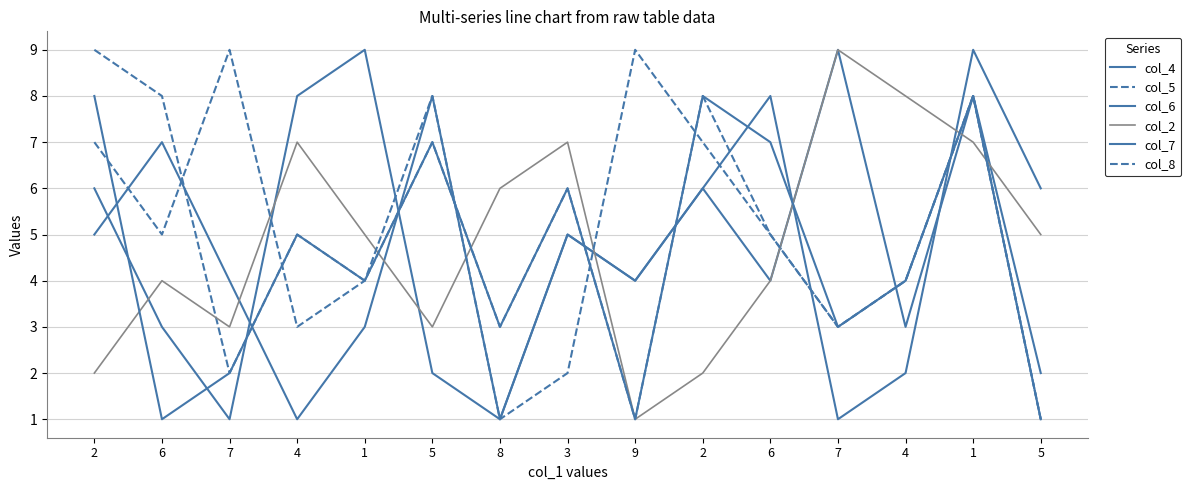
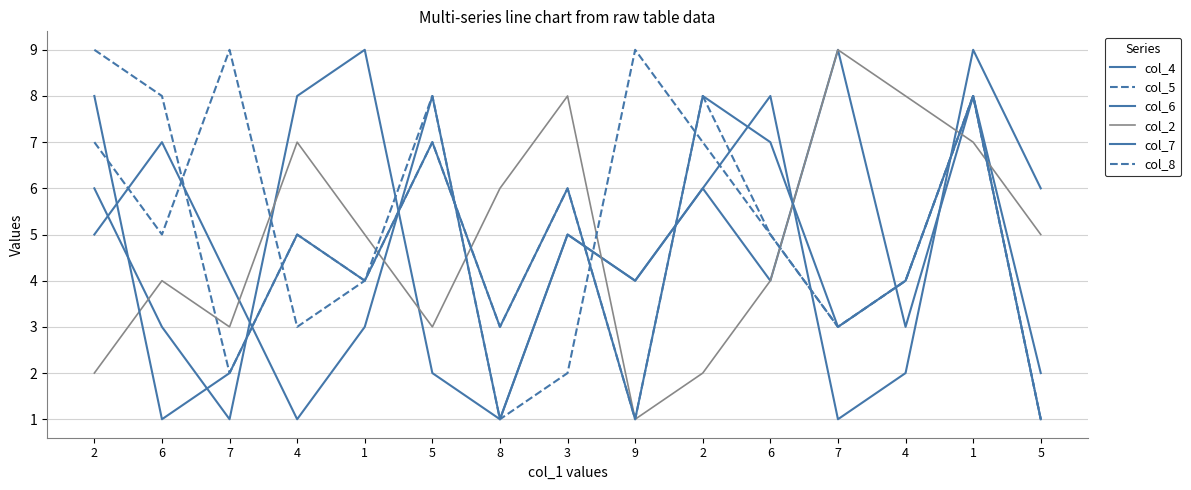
  {
    "col_2": {
      "8": 6,
-     "3": 7
+     "3": 8
    }
  }
